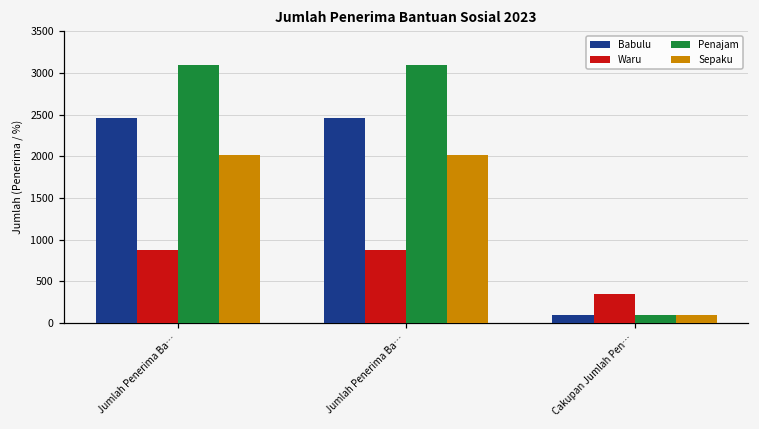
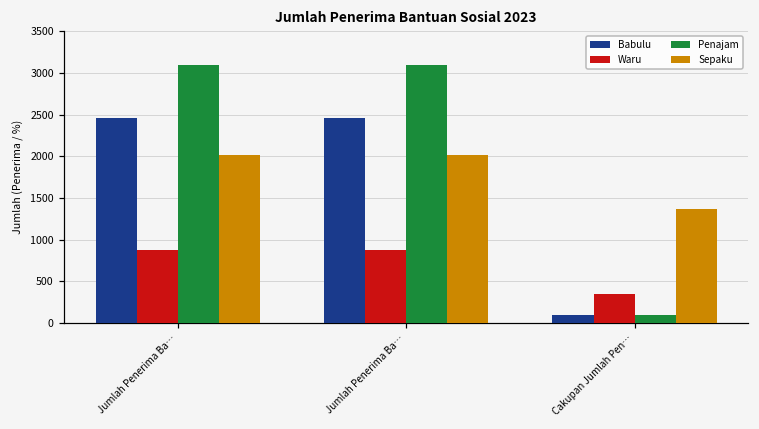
  {
    "Babulu": {
      "Cakupan Jumlah Pen…": 100
    },
    "Waru": {
      "Cakupan Jumlah Pen…": 300
    },
    "Penajam": {
      "Cakupan Jumlah Pen…": 100
    },
    "Sepaku": {
-     "Cakupan Jumlah Pen…": 100
+     "Cakupan Jumlah Pen…": 1400
    }
  }
